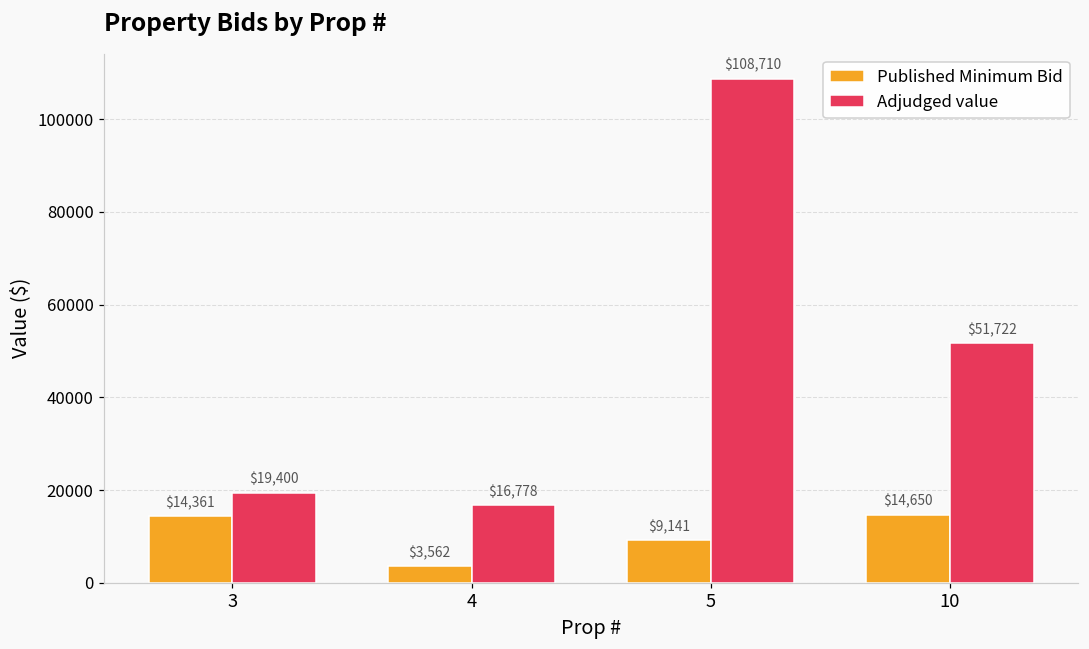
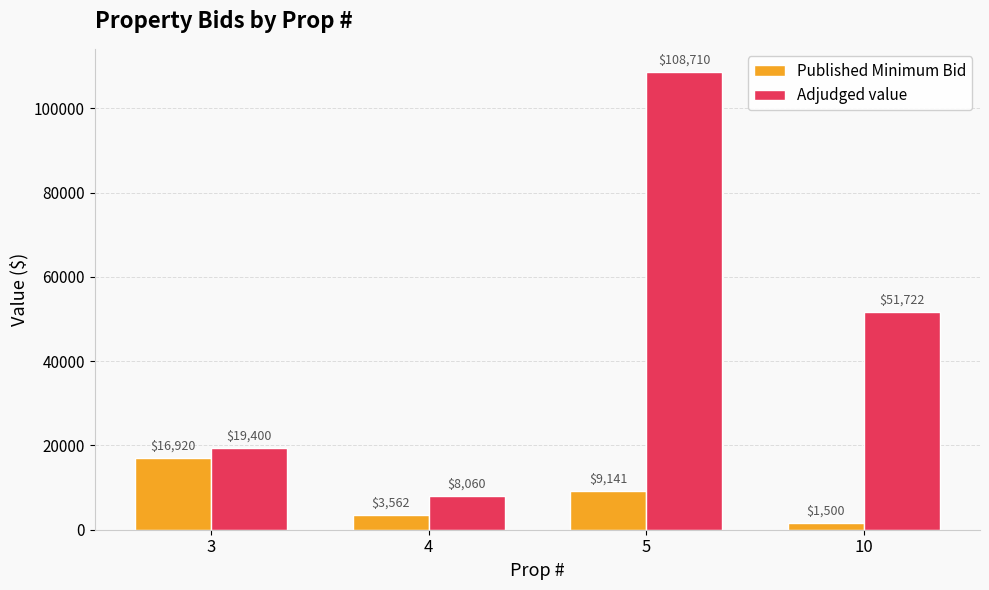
  {
    "Published Minimum Bid": {
-     "3": "$14,361",
+     "3": "$16,920",
      "4": "$3,562",
      "5": "$9,141",
-     "10": "$14,650"
+     "10": "$1,500"
    },
    "Adjudged value": {
      "3": "$19,400",
-     "4": "$16,778",
+     "4": "$8,060",
      "5": "$108,710",
      "10": "$51,722"
    }
  }
